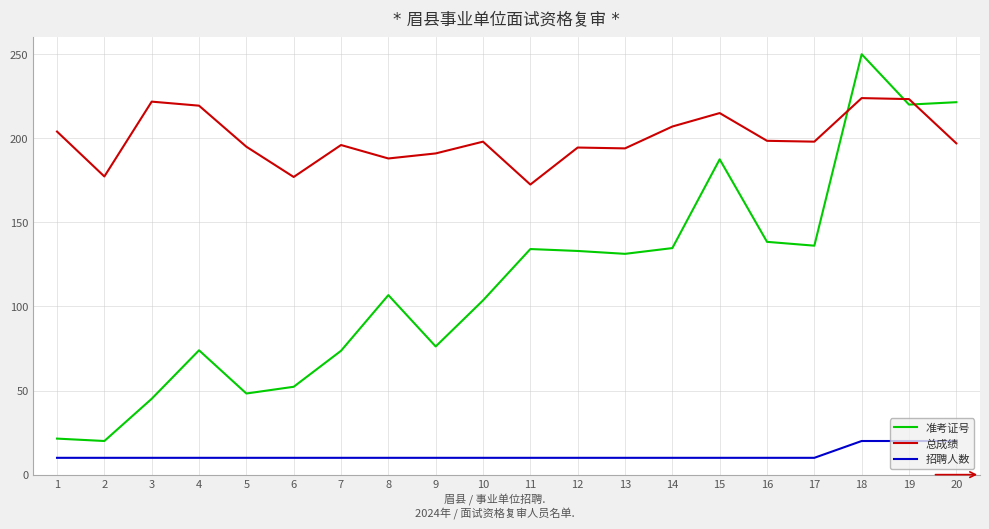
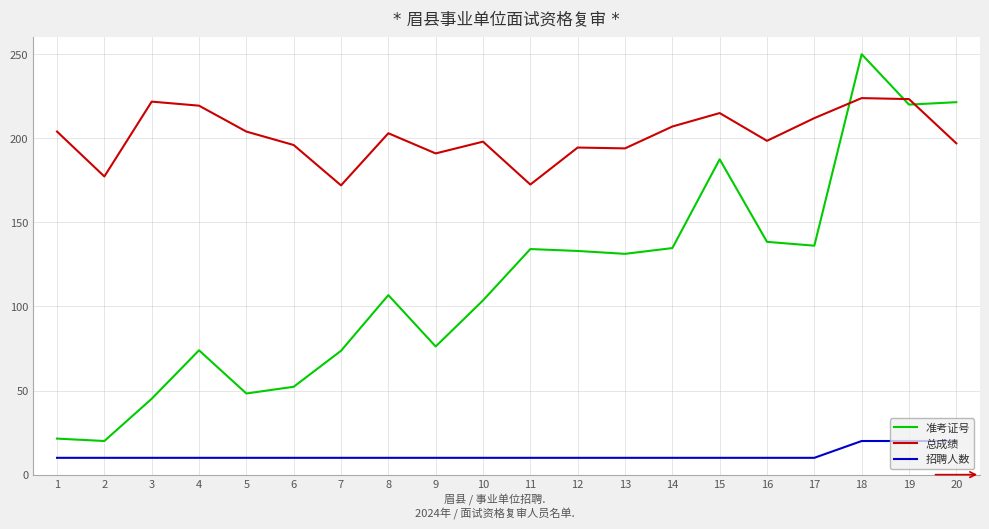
  {
    "准考证号": {
      "1": 21,
      "2": 20,
      "3": 45,
      "4": 74,
      "5": 48,
      "6": 52,
      "7": 74,
      "8": 107,
      "9": 76,
      "10": 104,
      "11": 134,
      "12": 133,
      "13": 131,
      "14": 135,
      "15": 188,
      "16": 138,
      "17": 136,
      "18": 250,
      "19": 220,
      "20": 221
    },
    "总成绩": {
      "1": 204,
      "2": 177,
      "3": 222,
      "4": 219,
-     "5": 195,
-     "6": 177,
-     "7": 196,
-     "8": 188,
+     "5": 204,
+     "6": 196,
+     "7": 172,
+     "8": 203,
      "9": 191,
      "10": 198,
      "11": 173,
      "12": 195,
      "13": 194,
      "14": 207,
      "15": 215,
      "16": 199,
-     "17": 198,
+     "17": 212,
      "18": 224,
      "19": 223,
      "20": 197
    },
    "招聘人数": {
      "1": 10,
      "2": 10,
      "3": 10,
      "4": 10,
      "5": 10,
      "6": 10,
      "7": 10,
      "8": 10,
      "9": 10,
      "10": 10,
      "11": 10,
      "12": 10,
      "13": 10,
      "14": 10,
      "15": 10,
      "16": 10,
      "17": 10,
      "18": 20
    }
  }
